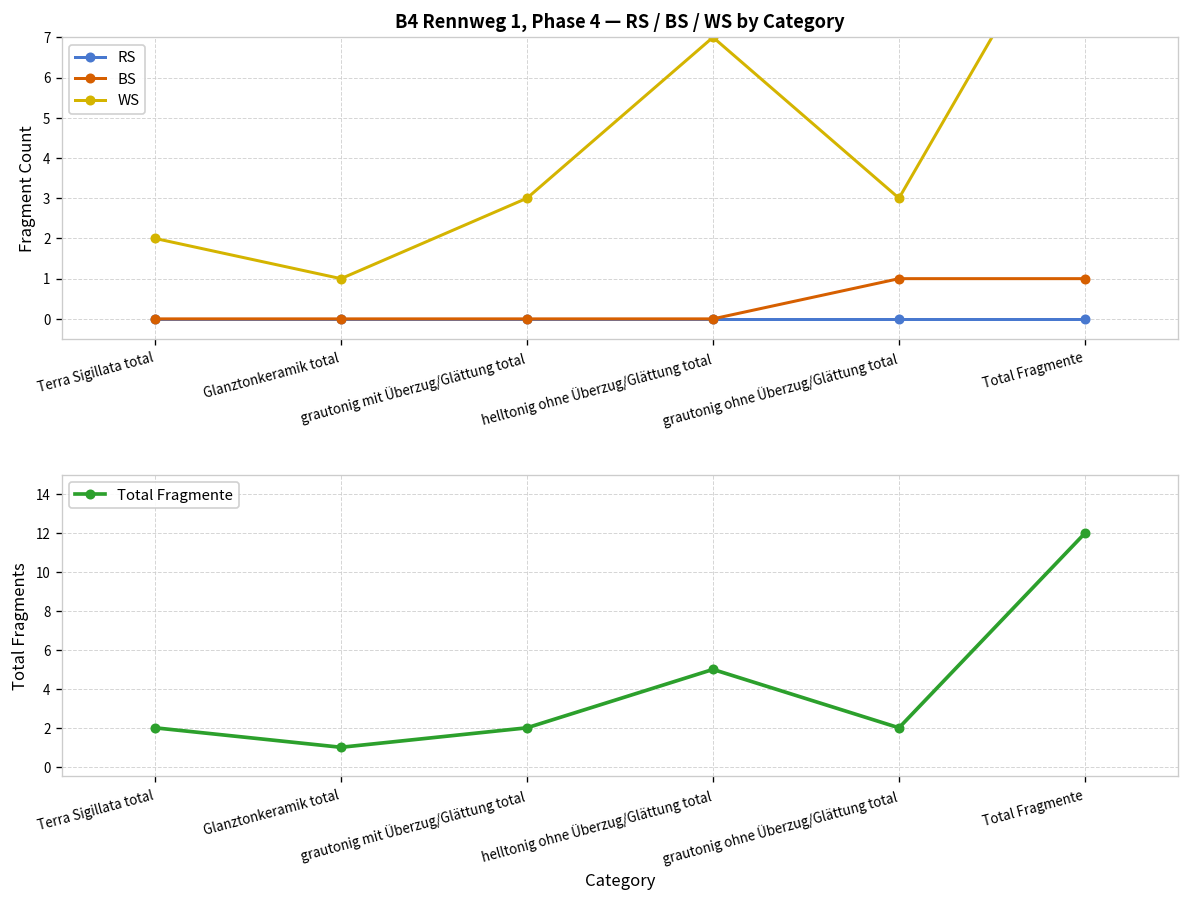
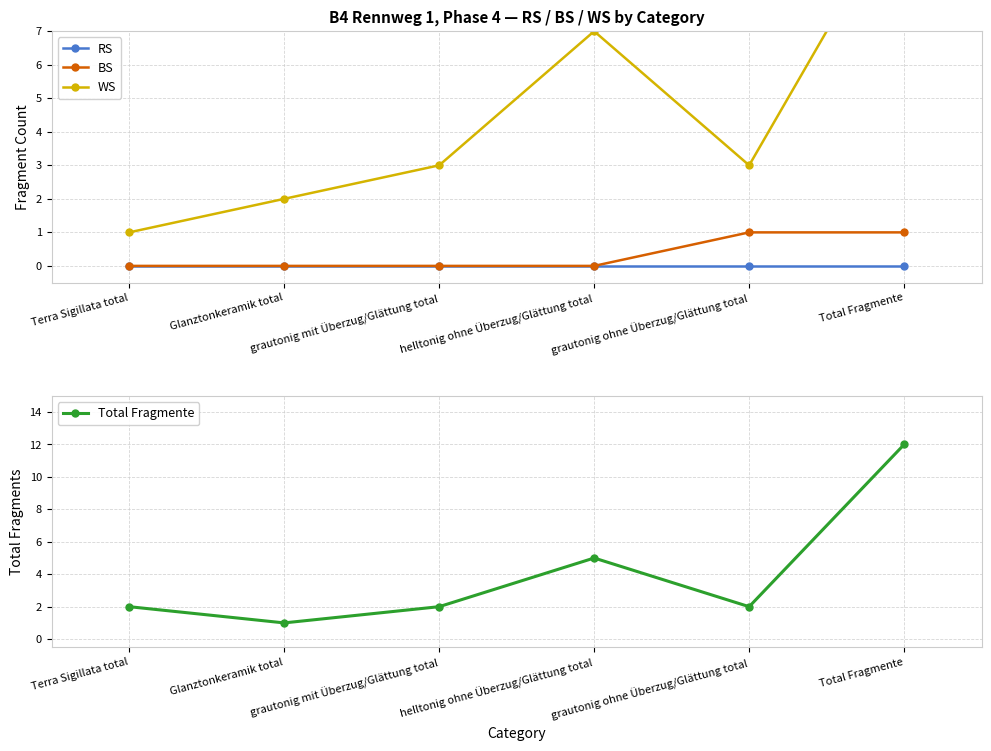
  {
    "B4 Rennweg 1, Phase 4 — RS / BS / WS by Category": {
      "RS": {
        "grautonig ohne Überzug/Glättung total": 0,
        "Total Fragmente": 0
      },
      "BS": {
        "grautonig ohne Überzug/Glättung total": 1,
        "Total Fragmente": 1
      },
      "WS": {
-       "Terra Sigillata total": 2,
-       "Glanztonkeramik total": 1,
+       "Terra Sigillata total": 1,
+       "Glanztonkeramik total": 2,
        "grautonig mit Überzug/Glättung total": 3,
        "helltonig ohne Überzug/Glättung total": 7,
        "grautonig ohne Überzug/Glättung total": 3
      }
    }
  }
